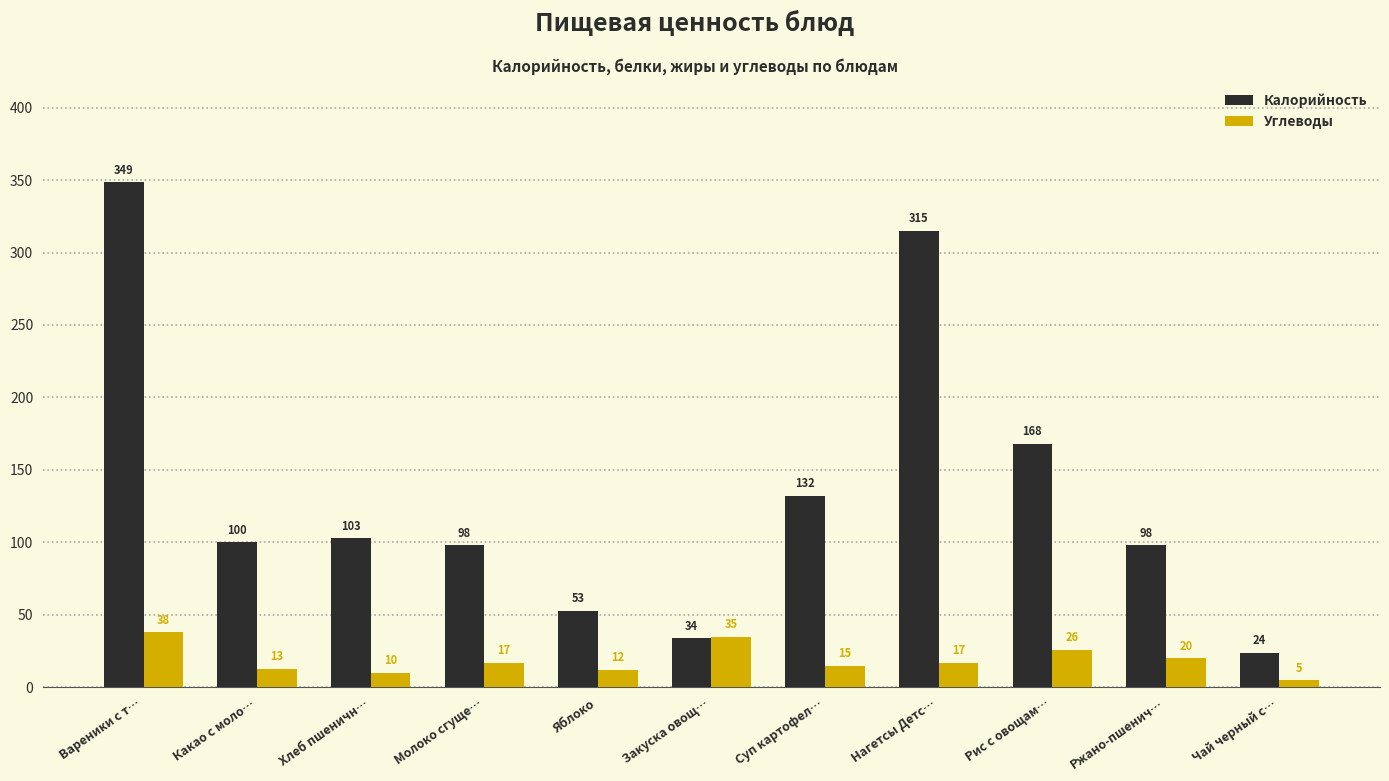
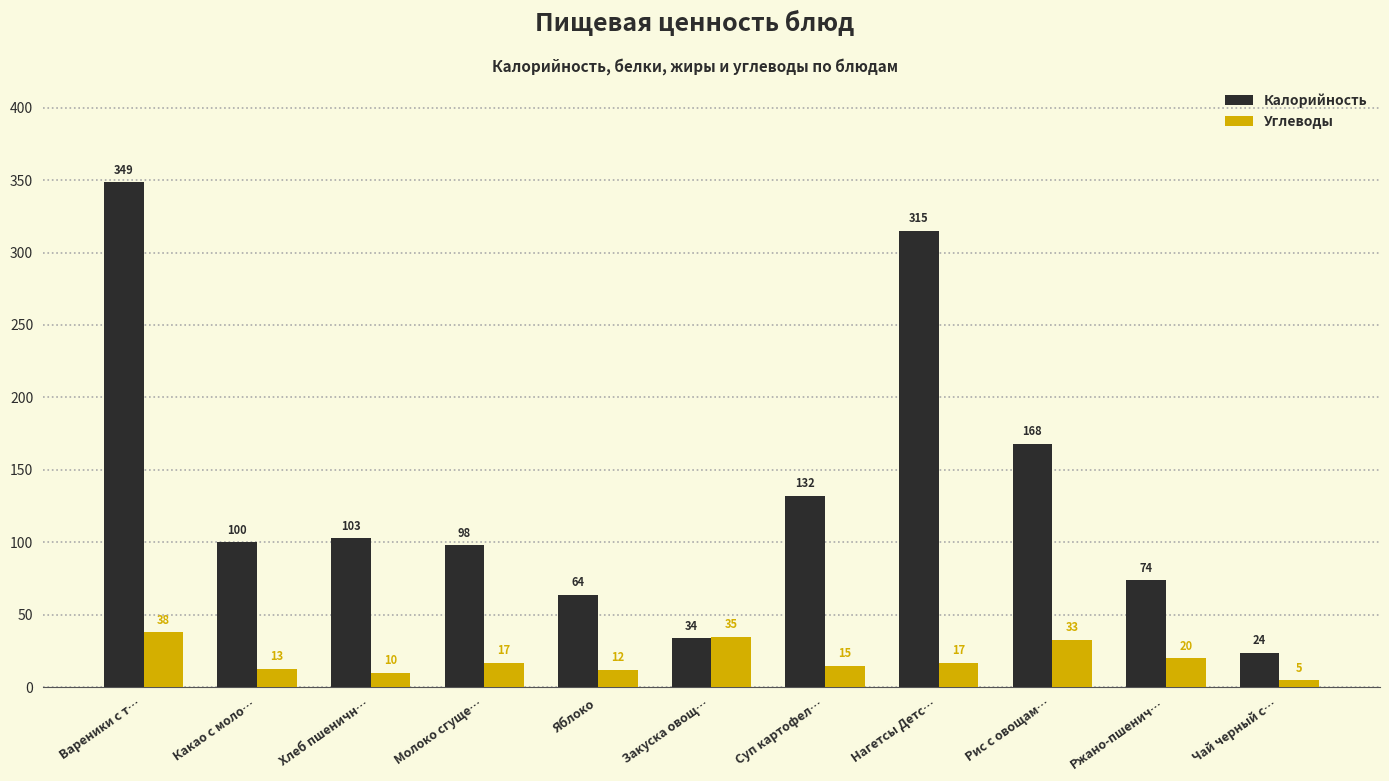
  {
    "Калорийность": {
      "Вареники с т…": 349,
      "Какао с моло…": 100,
      "Хлеб пшеничн…": 103,
      "Молоко сгуще…": 98,
-     "Яблоко": 53,
+     "Яблоко": 64,
      "Закуска овощ…": 34,
      "Суп картофел…": 132,
      "Нагетсы Детс…": 315,
      "Рис с овощам…": 168,
-     "Ржано-пшенич…": 98,
+     "Ржано-пшенич…": 74,
      "Чай черный с…": 24
    },
    "Углеводы": {
      "Вареники с т…": 38,
      "Какао с моло…": 13,
      "Хлеб пшеничн…": 10,
      "Молоко сгуще…": 17,
      "Яблоко": 12,
      "Закуска овощ…": 35,
      "Суп картофел…": 15,
      "Нагетсы Детс…": 17,
-     "Рис с овощам…": 26,
+     "Рис с овощам…": 33,
      "Ржано-пшенич…": 20,
      "Чай черный с…": 5
    }
  }
